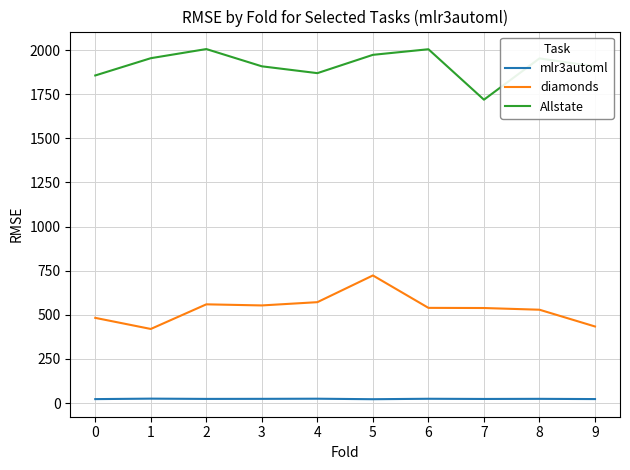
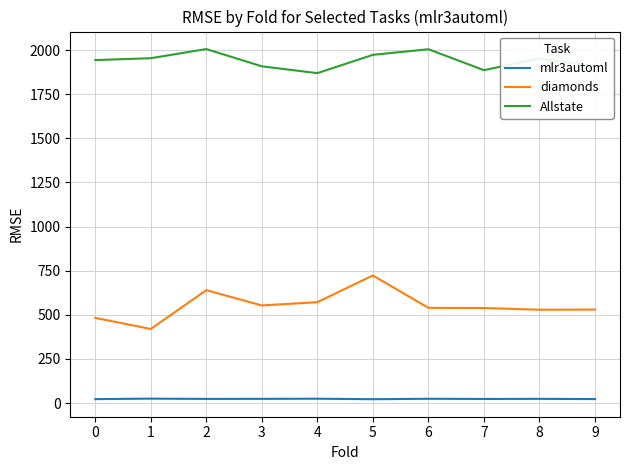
  {
    "mlr3automl": {
      "0": 20,
      "1": 20,
      "2": 20,
      "3": 20,
      "4": 20,
      "5": 20,
      "6": 20,
      "7": 20,
      "8": 20,
      "9": 20
    },
    "diamonds": {
      "0": 480,
      "1": 420,
-     "2": 560,
+     "2": 640,
      "3": 550,
      "4": 570,
      "5": 720,
      "6": 540,
      "7": 540,
      "8": 530,
-     "9": 430
+     "9": 530
    },
    "Allstate": {
-     "0": 1860,
+     "0": 1940,
      "1": 1950,
      "2": 2010,
      "3": 1910,
      "4": 1870,
      "5": 1970,
      "6": 2000,
-     "7": 1720
+     "7": 1890
    }
  }
